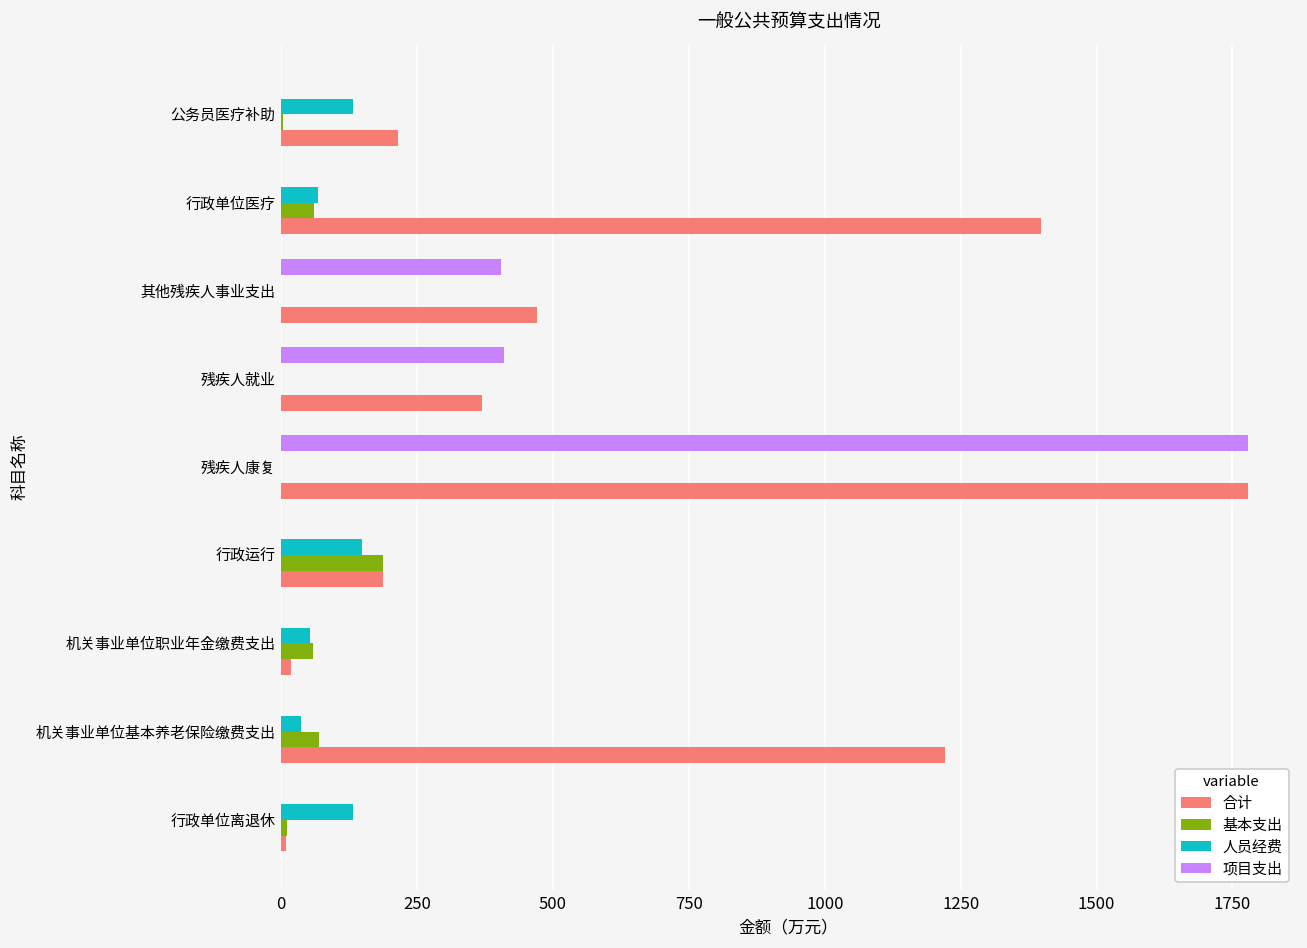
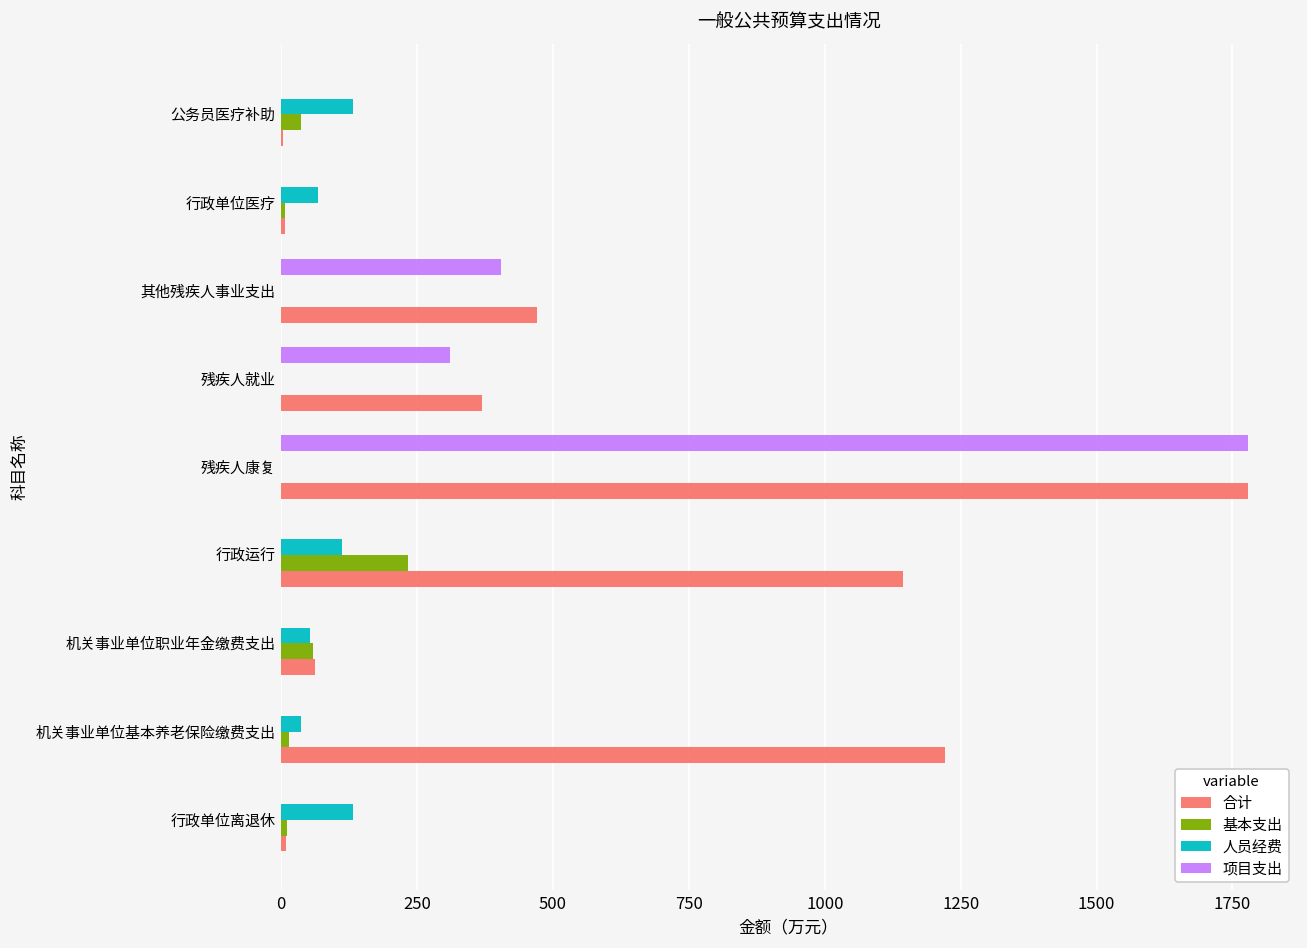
  {
    "合计": {
-     "公务员医疗补助": 210,
-     "行政单位医疗": 1400,
+     "公务员医疗补助": 0,
+     "行政单位医疗": 10,
      "其他残疾人事业支出": 470,
      "残疾人就业": 370,
      "残疾人康复": 1780,
-     "行政运行": 190,
-     "机关事业单位职业年金缴费支出": 20,
+     "行政运行": 1140,
+     "机关事业单位职业年金缴费支出": 60,
      "机关事业单位基本养老保险缴费支出": 1220,
      "行政单位离退休": 10
    },
    "基本支出": {
-     "公务员医疗补助": 0,
-     "行政单位医疗": 60,
+     "公务员医疗补助": 40,
+     "行政单位医疗": 10,
      "其他残疾人事业支出": 0,
      "残疾人就业": 0,
      "残疾人康复": 0,
-     "行政运行": 190,
+     "行政运行": 230,
      "机关事业单位职业年金缴费支出": 60,
-     "机关事业单位基本养老保险缴费支出": 70,
+     "机关事业单位基本养老保险缴费支出": 10,
      "行政单位离退休": 10
    },
    "人员经费": {
      "公务员医疗补助": 130,
      "行政单位医疗": 70,
      "其他残疾人事业支出": 0,
      "残疾人就业": 0,
      "残疾人康复": 0,
-     "行政运行": 150,
+     "行政运行": 110,
      "机关事业单位职业年金缴费支出": 50,
      "机关事业单位基本养老保险缴费支出": 40,
      "行政单位离退休": 130
    },
    "项目支出": {
      "公务员医疗补助": 0,
      "行政单位医疗": 0,
      "其他残疾人事业支出": 400,
-     "残疾人就业": 410,
+     "残疾人就业": 310,
      "残疾人康复": 1780,
      "行政运行": 0,
      "机关事业单位职业年金缴费支出": 0,
      "机关事业单位基本养老保险缴费支出": 0,
      "行政单位离退休": 0
    }
  }
